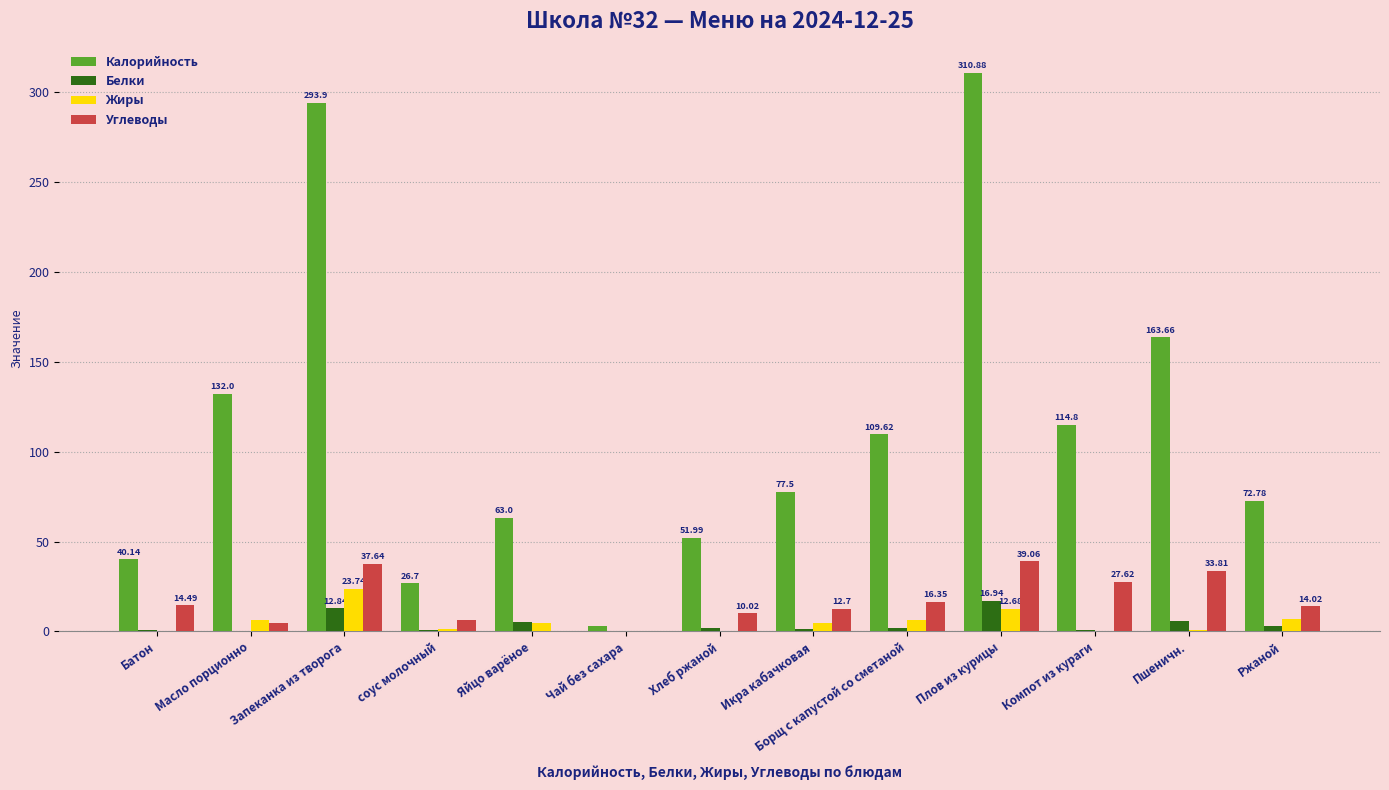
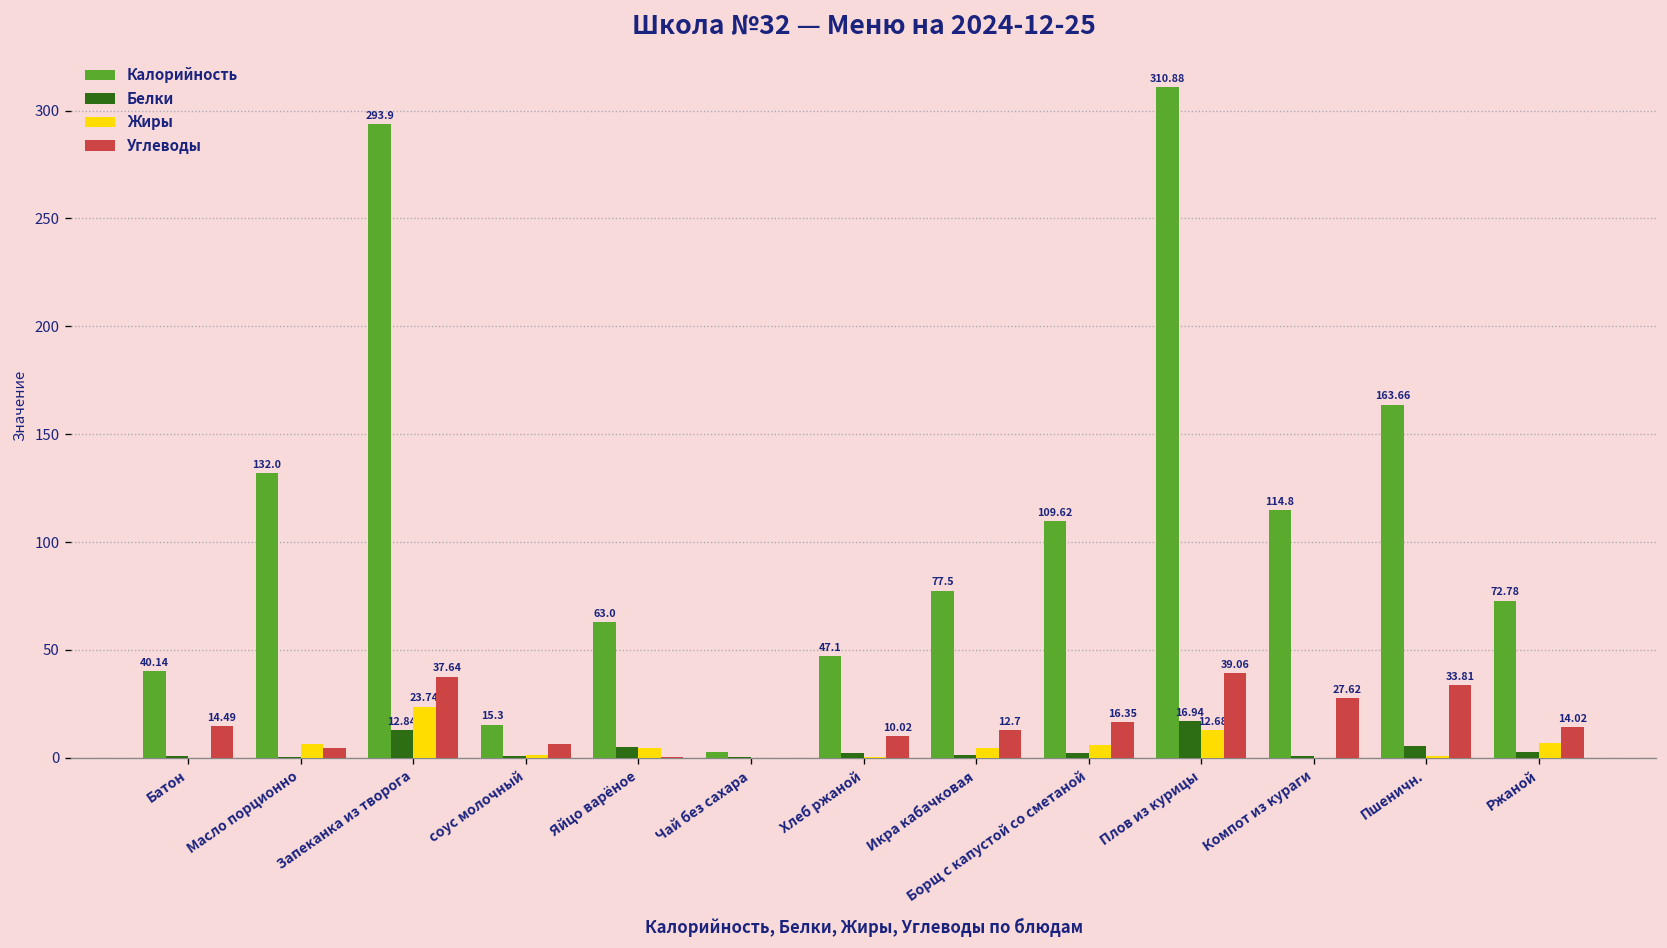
  {
    "Калорийность": {
      "Батон": 40.14,
      "Масло порционно": 132.0,
      "Запеканка из творога": 293.9,
-     "соус молочный": 26.7,
+     "соус молочный": 15.3,
      "Яйцо варёное": 63.0,
-     "Хлеб ржаной": 51.99,
+     "Хлеб ржаной": 47.1,
      "Икра кабачковая": 77.5,
      "Борщ с капустой со сметаной": 109.62,
      "Плов из курицы": 310.88,
      "Компот из кураги": 114.8,
      "Пшеничн.": 163.66,
      "Ржаной": 72.78
    },
    "Белки": {
      "Запеканка из творога": 12.84,
      "Плов из курицы": 16.94
    },
    "Жиры": {
      "Запеканка из творога": 23.74,
      "Плов из курицы": 12.68
    },
    "Углеводы": {
      "Батон": 14.49,
      "Запеканка из творога": 37.64,
      "Хлеб ржаной": 10.02,
      "Икра кабачковая": 12.7,
      "Борщ с капустой со сметаной": 16.35,
      "Плов из курицы": 39.06,
      "Компот из кураги": 27.62,
      "Пшеничн.": 33.81,
      "Ржаной": 14.02
    }
  }
